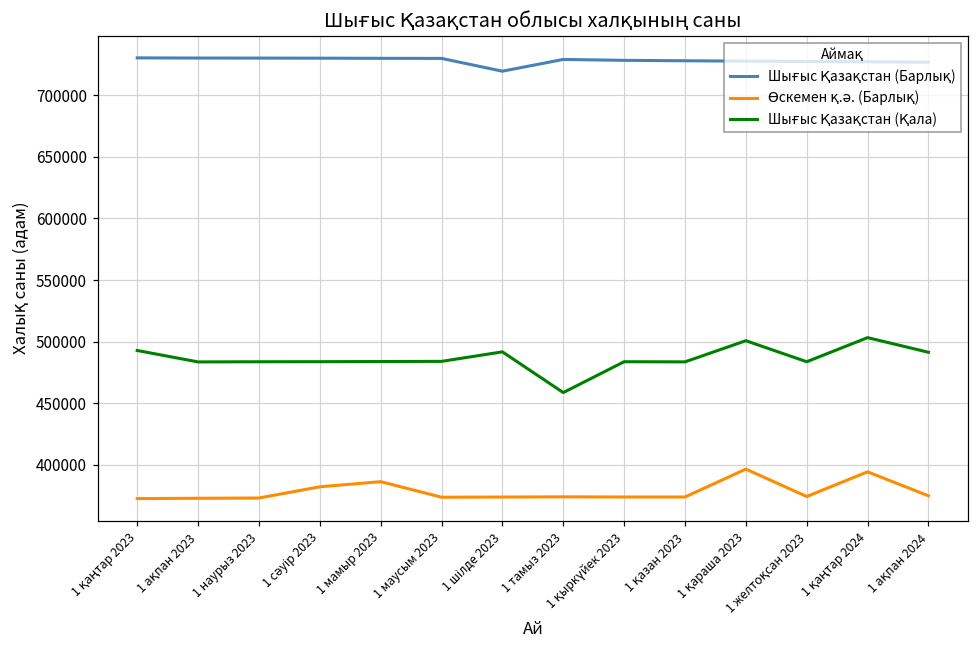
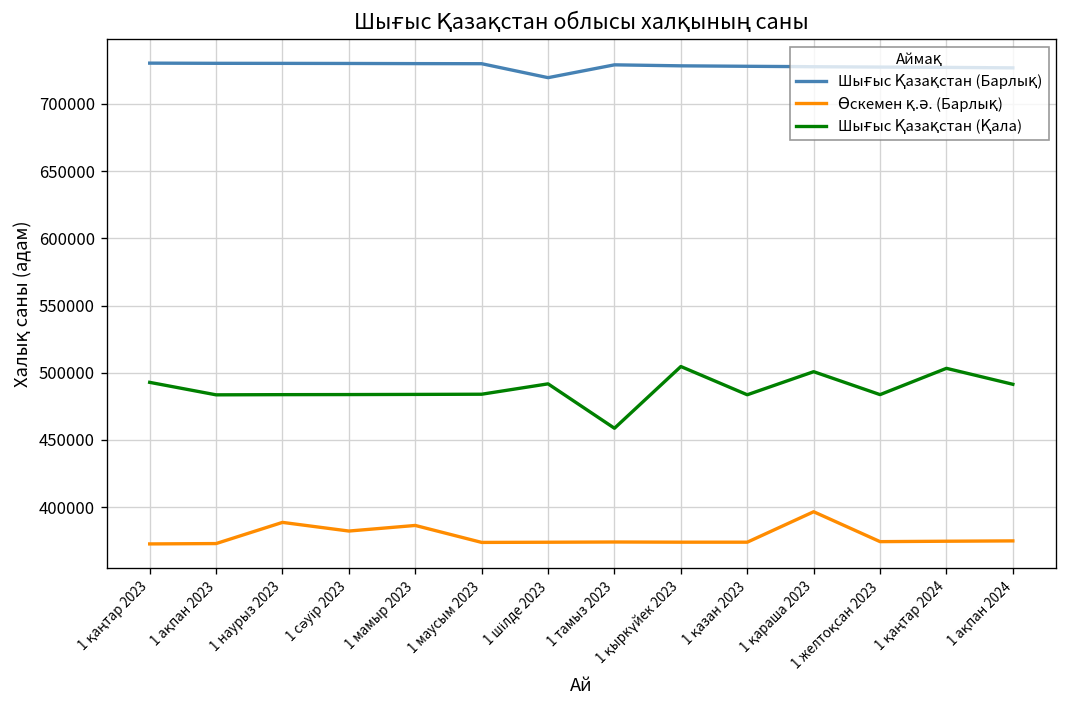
  {
    "Шығыс Қазақстан (Барлық)": {
      "1 қаңтар 2023": 730000,
      "1 ақпан 2023": 730000,
      "1 наурыз 2023": 730000,
      "1 сәуір 2023": 730000,
      "1 мамыр 2023": 730000,
      "1 маусым 2023": 730000,
      "1 шілде 2023": 719000,
      "1 тамыз 2023": 729000,
      "1 қыркүйек 2023": 728000,
      "1 қазан 2023": 728000
    },
    "Өскемен қ.ә. (Барлық)": {
      "1 қаңтар 2023": 373000,
      "1 ақпан 2023": 373000,
-     "1 наурыз 2023": 373000,
+     "1 наурыз 2023": 389000,
      "1 сәуір 2023": 382000,
      "1 мамыр 2023": 386000,
      "1 маусым 2023": 374000,
      "1 шілде 2023": 374000,
      "1 тамыз 2023": 374000,
      "1 қыркүйек 2023": 374000,
      "1 қазан 2023": 374000,
      "1 қараша 2023": 397000,
      "1 желтоқсан 2023": 374000,
-     "1 қаңтар 2024": 394000,
+     "1 қаңтар 2024": 375000,
      "1 ақпан 2024": 375000
    },
    "Шығыс Қазақстан (Қала)": {
      "1 қаңтар 2023": 493000,
      "1 ақпан 2023": 484000,
      "1 наурыз 2023": 484000,
      "1 сәуір 2023": 484000,
      "1 мамыр 2023": 484000,
      "1 маусым 2023": 484000,
      "1 шілде 2023": 492000,
      "1 тамыз 2023": 459000,
-     "1 қыркүйек 2023": 484000,
+     "1 қыркүйек 2023": 505000,
      "1 қазан 2023": 484000,
      "1 қараша 2023": 501000,
      "1 желтоқсан 2023": 484000,
      "1 қаңтар 2024": 503000,
      "1 ақпан 2024": 491000
    }
  }
